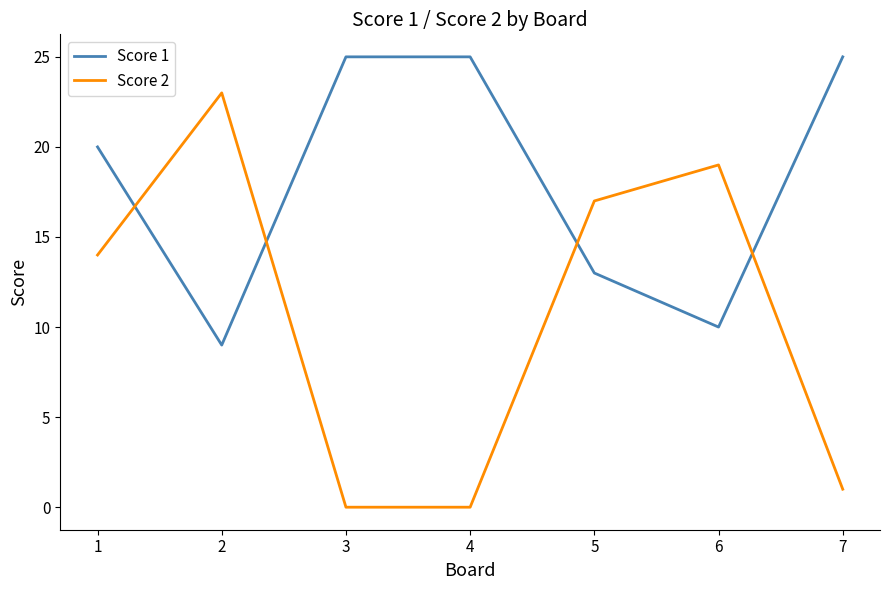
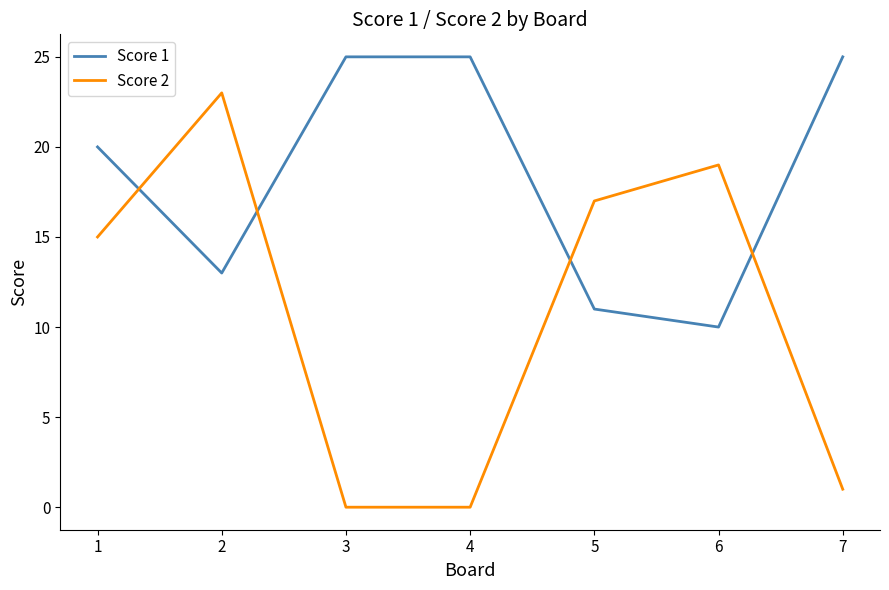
  {
    "Score 1": {
      "1": 20,
-     "2": 9,
+     "2": 13,
      "3": 25,
      "4": 25,
-     "5": 13,
+     "5": 11,
      "6": 10,
      "7": 25
    },
    "Score 2": {
-     "1": 14,
+     "1": 15,
      "2": 23,
      "3": 0,
      "4": 0,
      "5": 17,
      "6": 19,
      "7": 1
    }
  }
